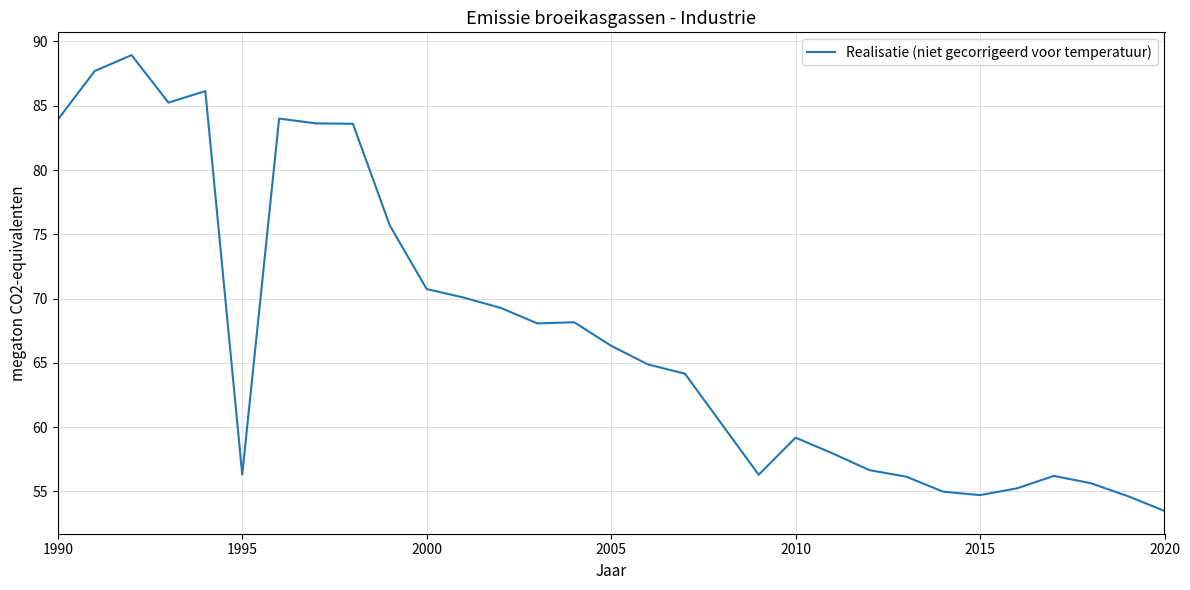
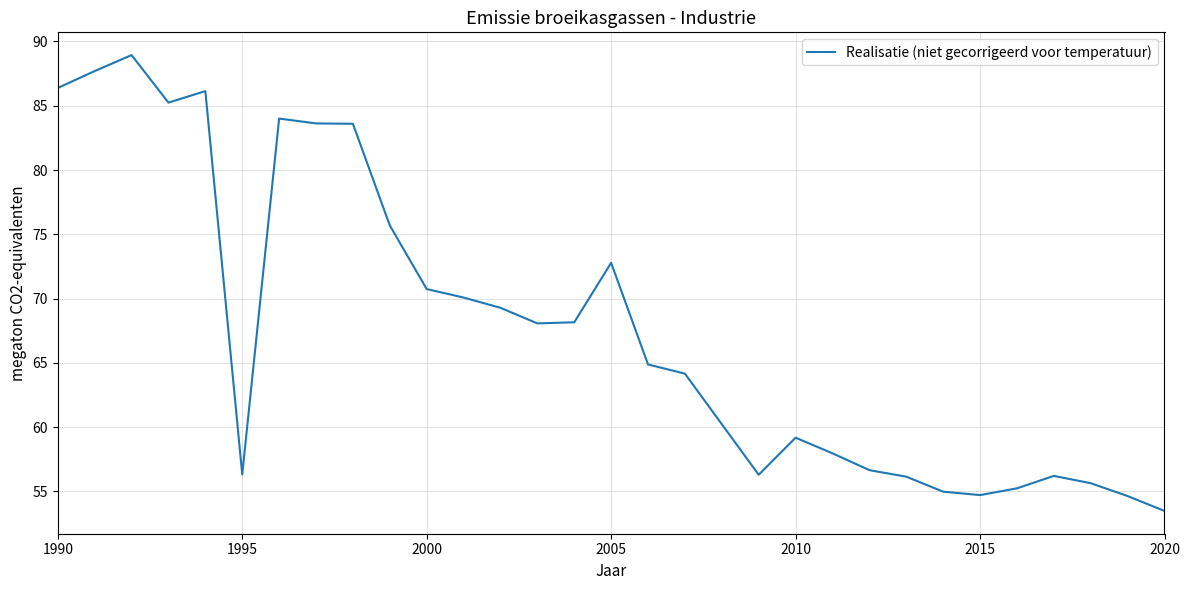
  {
-   "1990": 83.9,
+   "1990": 86.4,
    "1995": 56.3,
    "2000": 70.7,
-   "2005": 66.3,
+   "2005": 72.8,
    "2010": 59.2,
    "2015": 54.7,
    "2020": 53.5
  }
